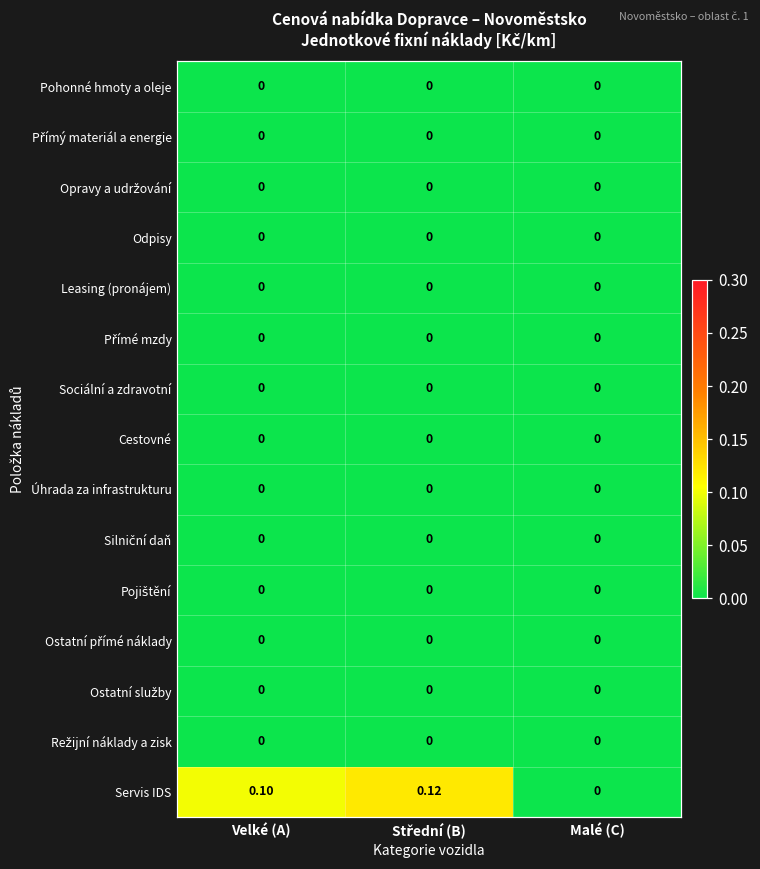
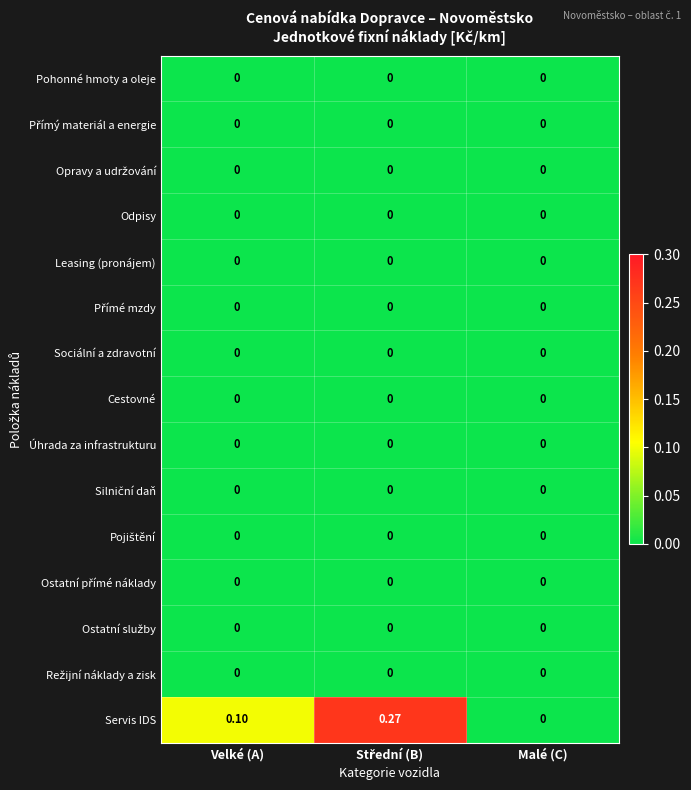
  {
    "Pohonné hmoty a oleje": {
      "Velké (A)": 0,
      "Střední (B)": 0,
      "Malé (C)": 0
    },
    "Přímý materiál a energie": {
      "Velké (A)": 0,
      "Střední (B)": 0,
      "Malé (C)": 0
    },
    "Opravy a udržování": {
      "Velké (A)": 0,
      "Střední (B)": 0,
      "Malé (C)": 0
    },
    "Odpisy": {
      "Velké (A)": 0,
      "Střední (B)": 0,
      "Malé (C)": 0
    },
    "Leasing (pronájem)": {
      "Velké (A)": 0,
      "Střední (B)": 0,
      "Malé (C)": 0
    },
    "Přímé mzdy": {
      "Velké (A)": 0,
      "Střední (B)": 0,
      "Malé (C)": 0
    },
    "Sociální a zdravotní": {
      "Velké (A)": 0,
      "Střední (B)": 0,
      "Malé (C)": 0
    },
    "Cestovné": {
      "Velké (A)": 0,
      "Střední (B)": 0,
      "Malé (C)": 0
    },
    "Úhrada za infrastrukturu": {
      "Velké (A)": 0,
      "Střední (B)": 0,
      "Malé (C)": 0
    },
    "Silniční daň": {
      "Velké (A)": 0,
      "Střední (B)": 0,
      "Malé (C)": 0
    },
    "Pojištění": {
      "Velké (A)": 0,
      "Střední (B)": 0,
      "Malé (C)": 0
    },
    "Ostatní přímé náklady": {
      "Velké (A)": 0,
      "Střední (B)": 0,
      "Malé (C)": 0
    },
    "Ostatní služby": {
      "Velké (A)": 0,
      "Střední (B)": 0,
      "Malé (C)": 0
    },
    "Režijní náklady a zisk": {
      "Velké (A)": 0,
      "Střední (B)": 0,
      "Malé (C)": 0
    },
    "Servis IDS": {
      "Velké (A)": 0.10,
-     "Střední (B)": 0.12,
+     "Střední (B)": 0.27,
      "Malé (C)": 0
    }
  }
